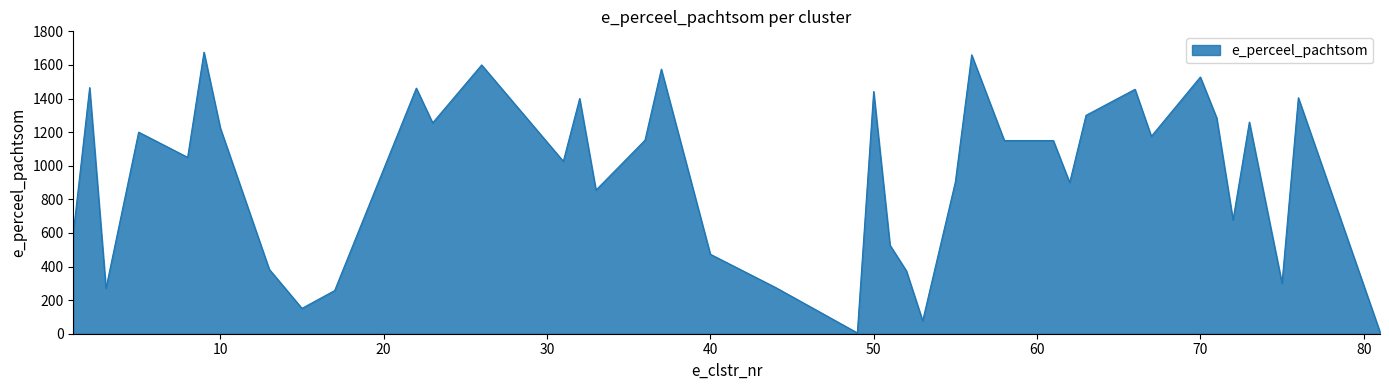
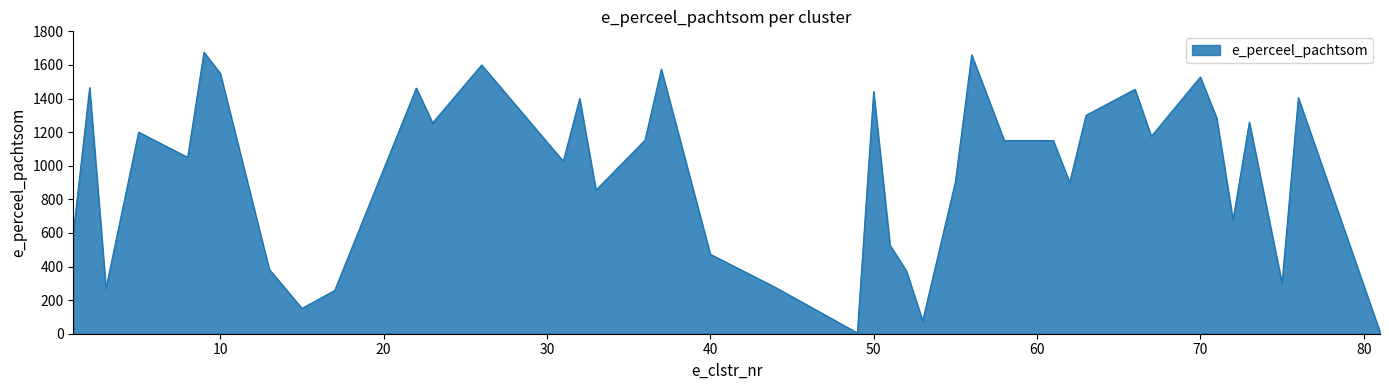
  {
-   "10": 1230,
+   "10": 1550,
    "40": 470,
    "50": 1440,
    "70": 1530
  }
